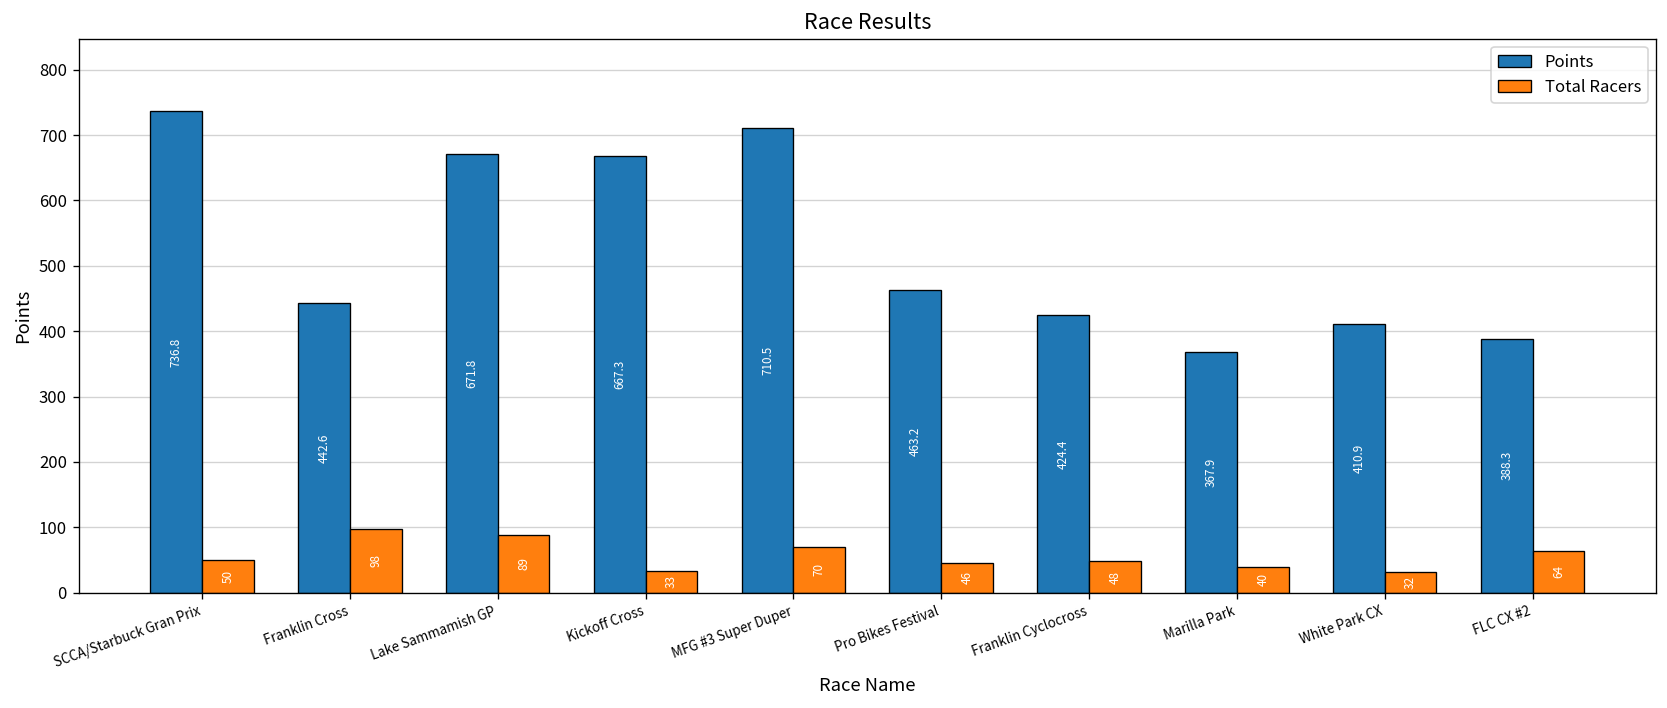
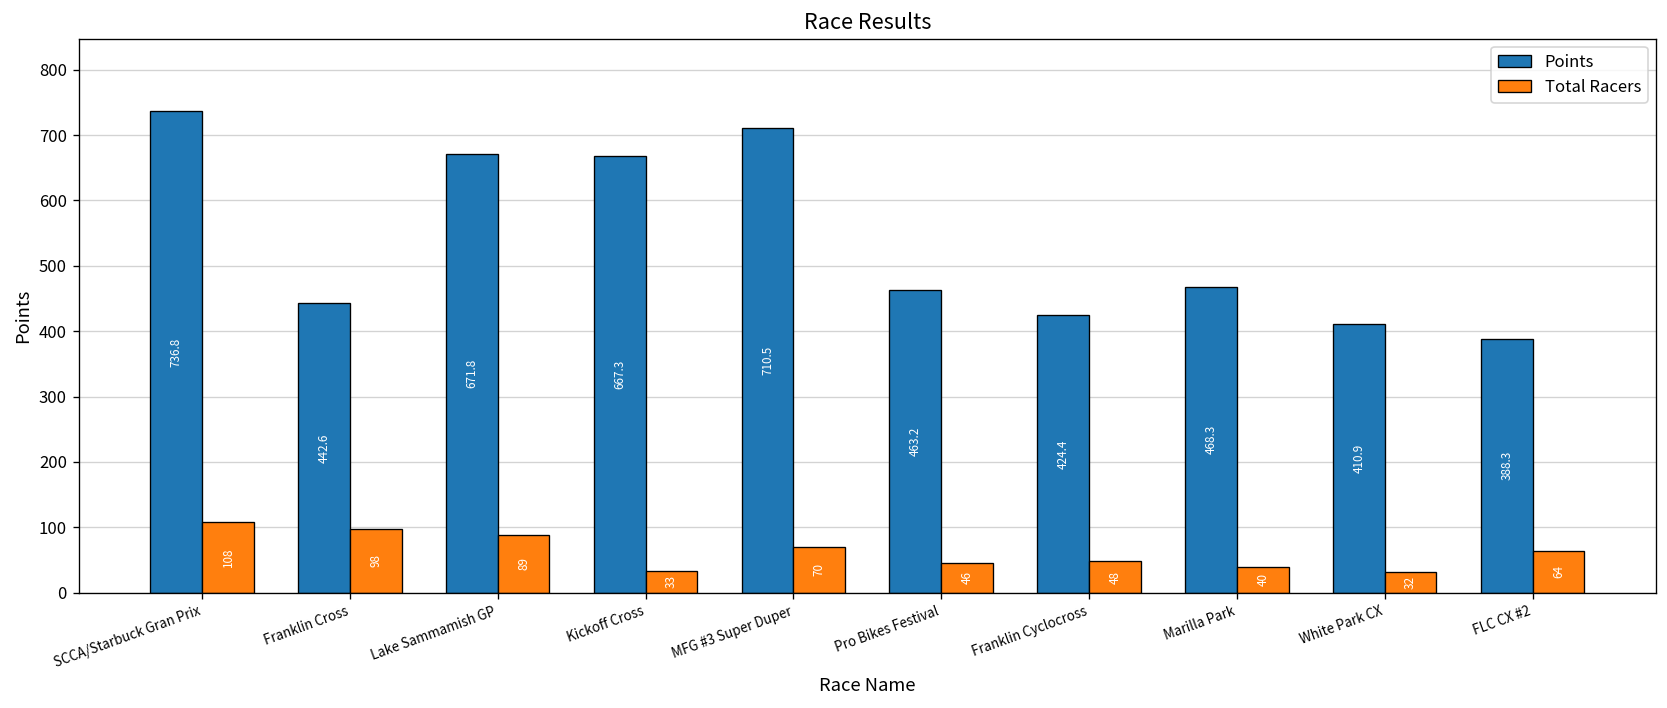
  {
    "Points": {
      "SCCA/Starbuck Gran Prix": 736.8,
      "Franklin Cross": 442.6,
      "Lake Sammamish GP": 671.8,
      "Kickoff Cross": 667.3,
      "MFG #3 Super Duper": 710.5,
      "Pro Bikes Festival": 463.2,
      "Franklin Cyclocross": 424.4,
-     "Marilla Park": 367.9,
+     "Marilla Park": 468.3,
      "White Park CX": 410.9,
      "FLC CX #2": 388.3
    },
    "Total Racers": {
-     "SCCA/Starbuck Gran Prix": 50,
+     "SCCA/Starbuck Gran Prix": 108,
      "Franklin Cross": 98,
      "Lake Sammamish GP": 89,
      "Kickoff Cross": 33,
      "MFG #3 Super Duper": 70,
      "Pro Bikes Festival": 46,
      "Franklin Cyclocross": 48,
      "Marilla Park": 40,
      "White Park CX": 32,
      "FLC CX #2": 64
    }
  }
